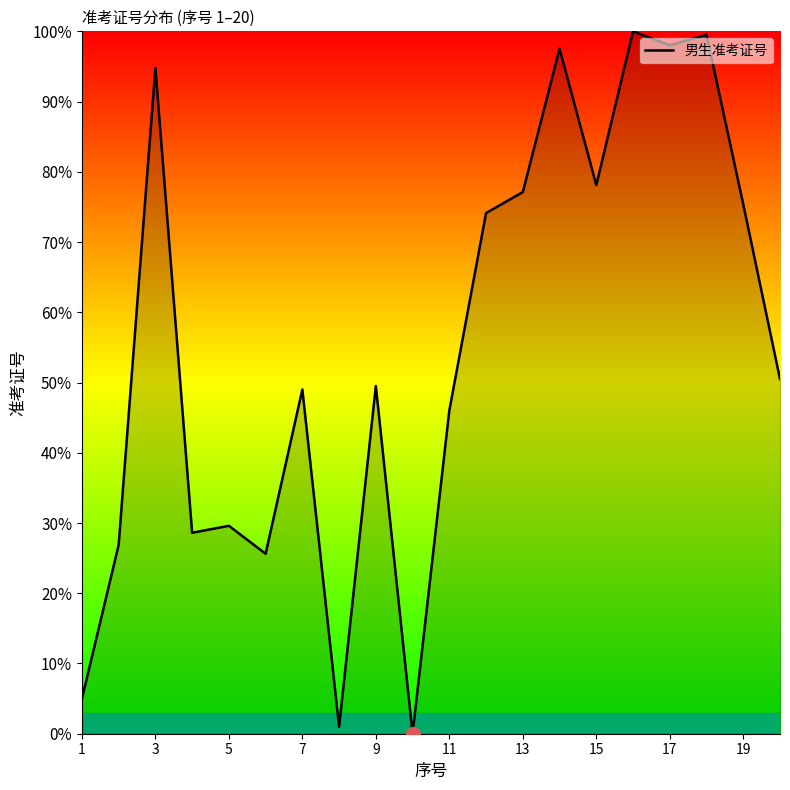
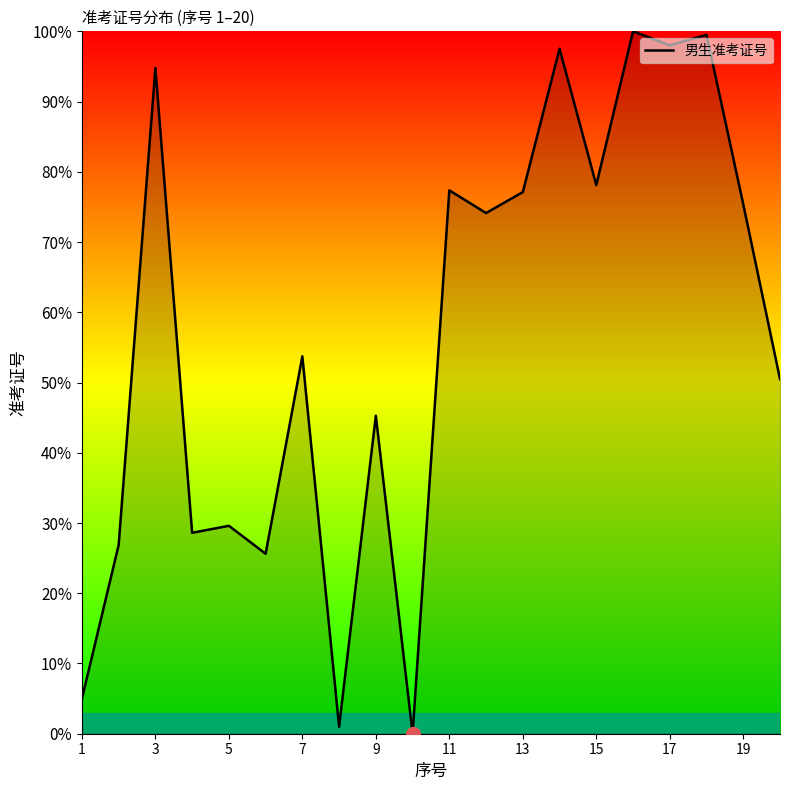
  {
    "男生准考证号": {
      "1": "5%",
      "3": "95%",
      "5": "30%",
-     "7": "49%",
-     "9": "50%",
-     "11": "46%",
+     "7": "54%",
+     "9": "45%",
+     "11": "77%",
      "13": "77%",
      "15": "78%",
      "19": "75%"
    }
  }
